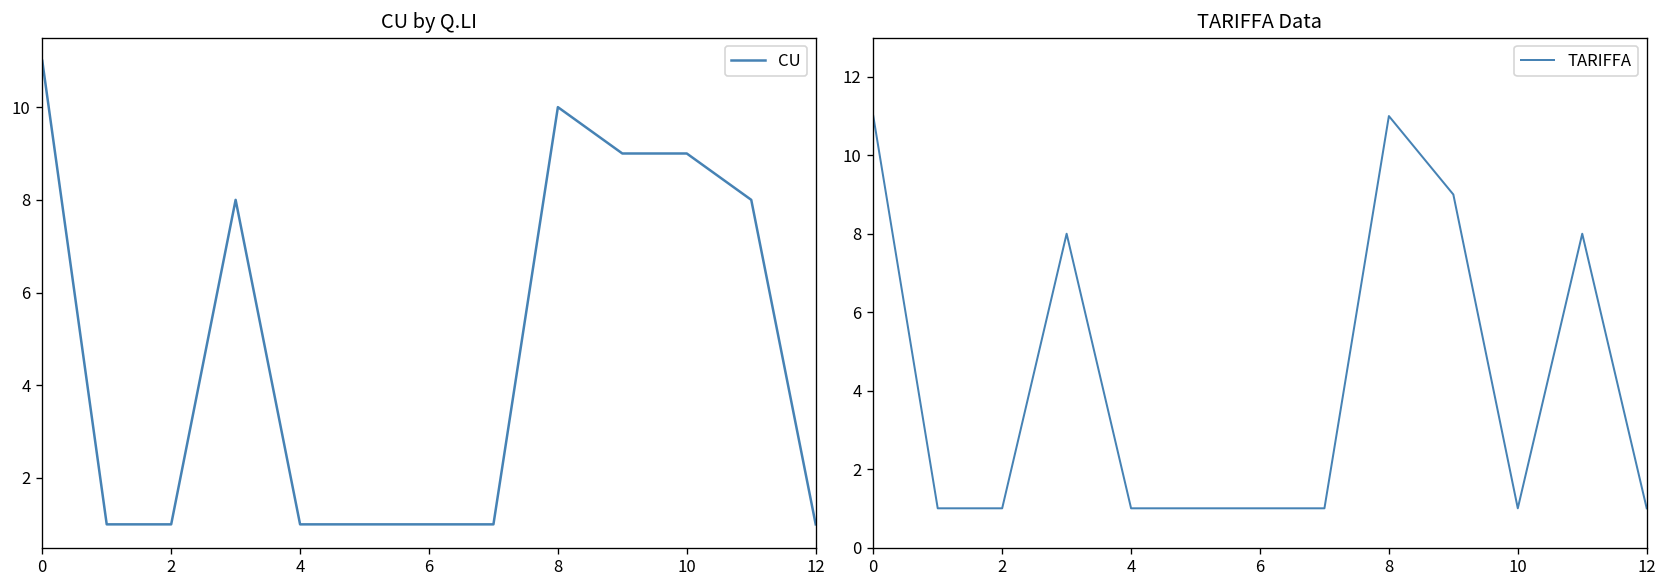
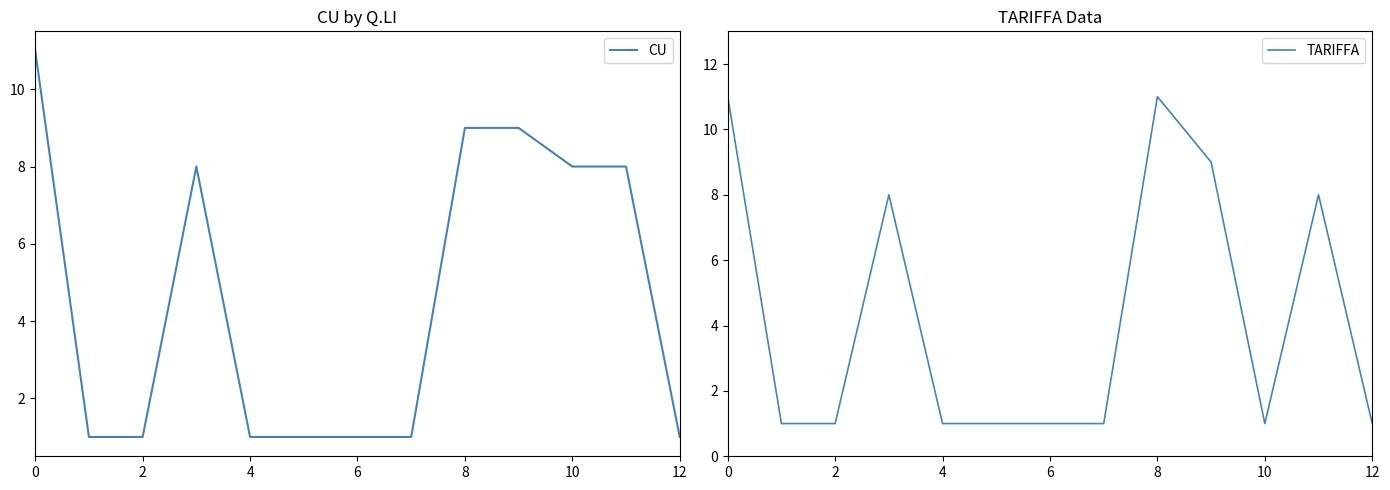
  {
    "CU by Q.LI": {
      "0": 11,
      "2": 1,
      "4": 1,
      "6": 1,
-     "8": 10,
-     "10": 9,
+     "8": 9,
+     "10": 8,
      "12": 1
    },
    "TARIFFA Data": {
      "0": 11.0,
      "2": 1.0,
      "4": 1.0,
      "6": 1.0,
      "8": 11.0,
      "10": 1.0,
      "12": 1.0
    }
  }
